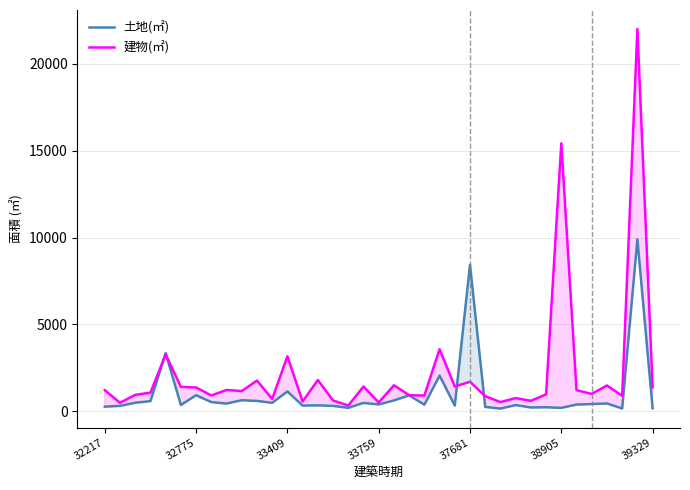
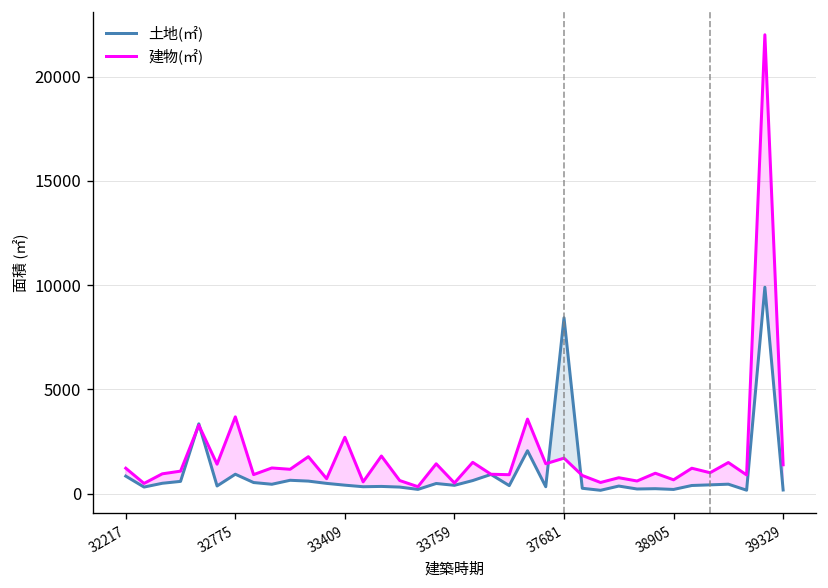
  {
    "土地(㎡)": {
-     "32217": 300,
+     "32217": 800,
      "32775": 900,
-     "33409": 1100,
+     "33409": 400,
      "37681": 8400,
      "38905": 200,
      "39329": 200
    },
    "建物(㎡)": {
      "32217": 1200,
-     "32775": 1400,
-     "33409": 3200,
+     "32775": 3700,
+     "33409": 2700,
      "37681": 1700,
-     "38905": 15400,
+     "38905": 700,
      "39329": 1400
    }
  }
